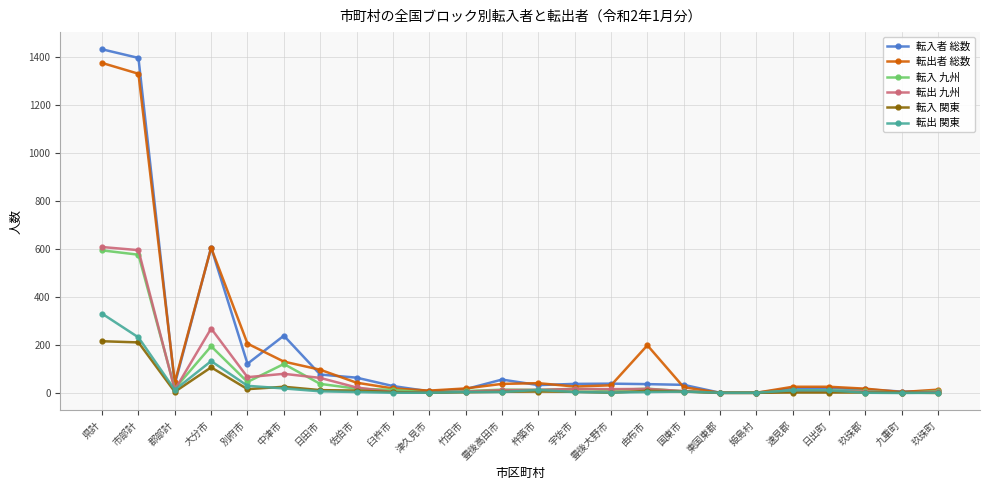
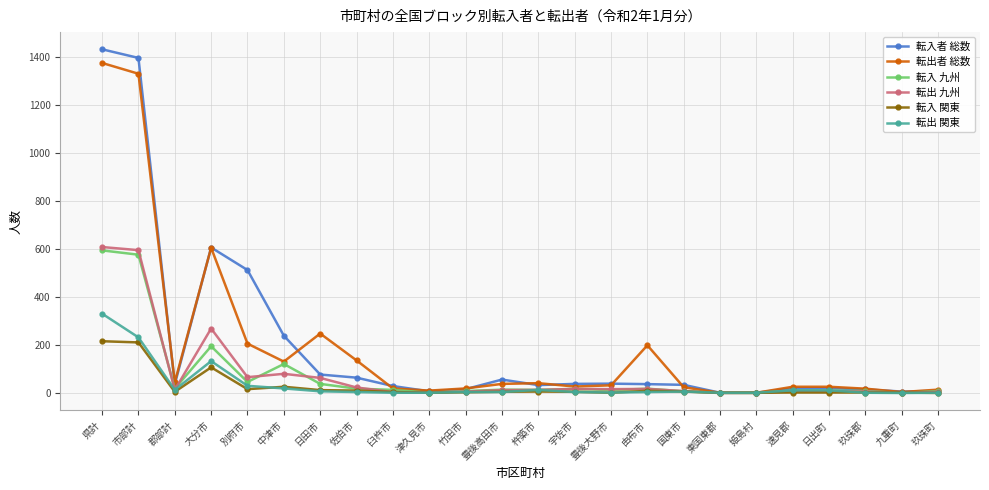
  {
    "転入者 総数": {
      "県計": 1430,
      "市部計": 1400,
-     "別府市": 120,
+     "別府市": 510,
      "中津市": 240,
      "日田市": 80,
      "佐伯市": 60,
      "豊後高田市": 60,
      "宇佐市": 40,
      "由布市": 40
    },
    "転出者 総数": {
      "県計": 1380,
      "市部計": 1330,
      "別府市": 210,
-     "日田市": 100,
-     "佐伯市": 40,
+     "日田市": 250,
+     "佐伯市": 140,
      "豊後高田市": 40,
      "由布市": 200
    },
    "転入 九州": {
      "県計": 600,
      "市部計": 580,
      "大分市": 200,
      "別府市": 50,
      "日田市": 40
    },
    "転出 九州": {
      "県計": 610,
      "市部計": 600,
      "大分市": 270,
      "別府市": 70,
      "中津市": 80,
      "日田市": 60
    },
    "転入 関東": {
      "県計": 220,
      "市部計": 210,
      "大分市": 110,
      "別府市": 20
    },
    "転出 関東": {
      "県計": 330,
      "市部計": 230,
      "大分市": 130,
      "別府市": 30
    }
  }
